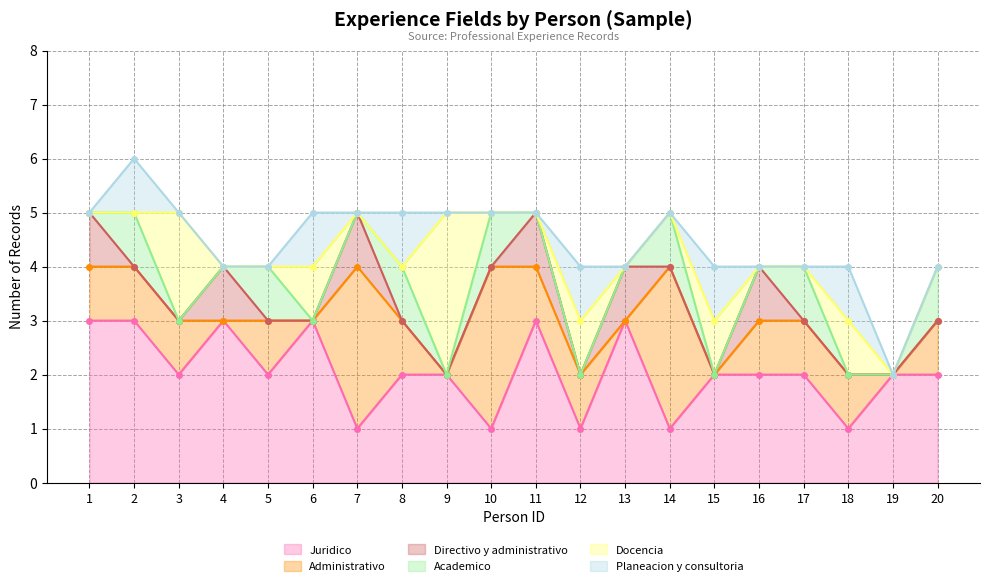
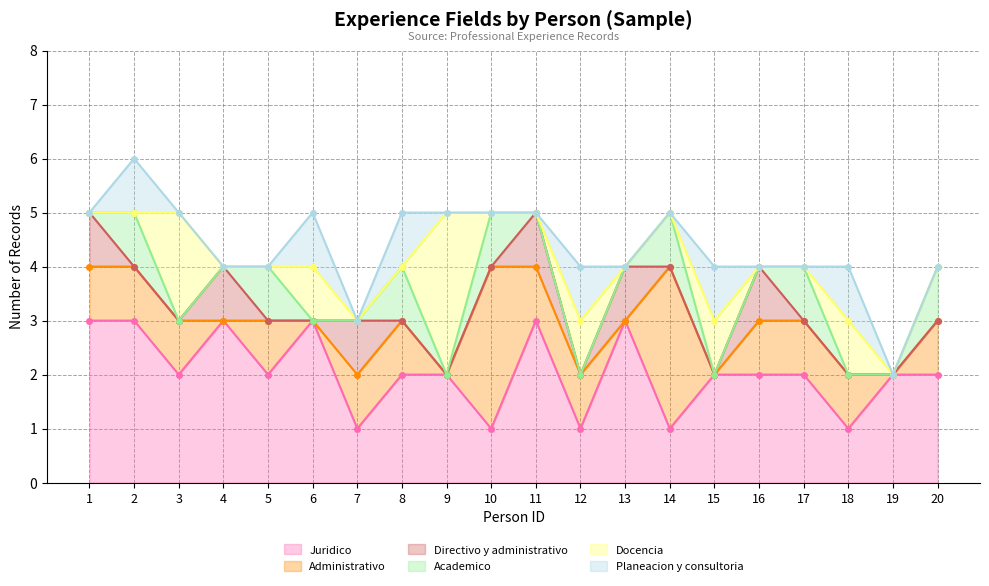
  {
    "Administrativo": {
      "1": 1,
-     "7": 3,
+     "7": 1,
      "11": 1,
      "16": 1
    },
    "Docencia": {
      "6": 1,
      "12": 1,
      "15": 1,
      "18": 1
    }
  }
